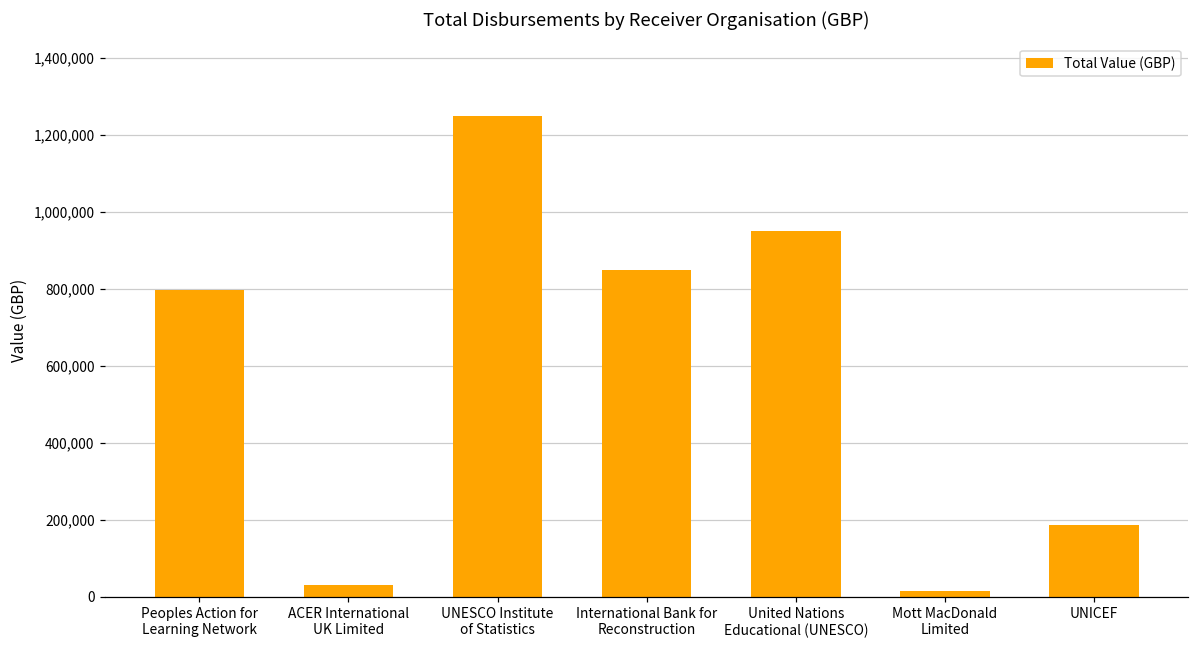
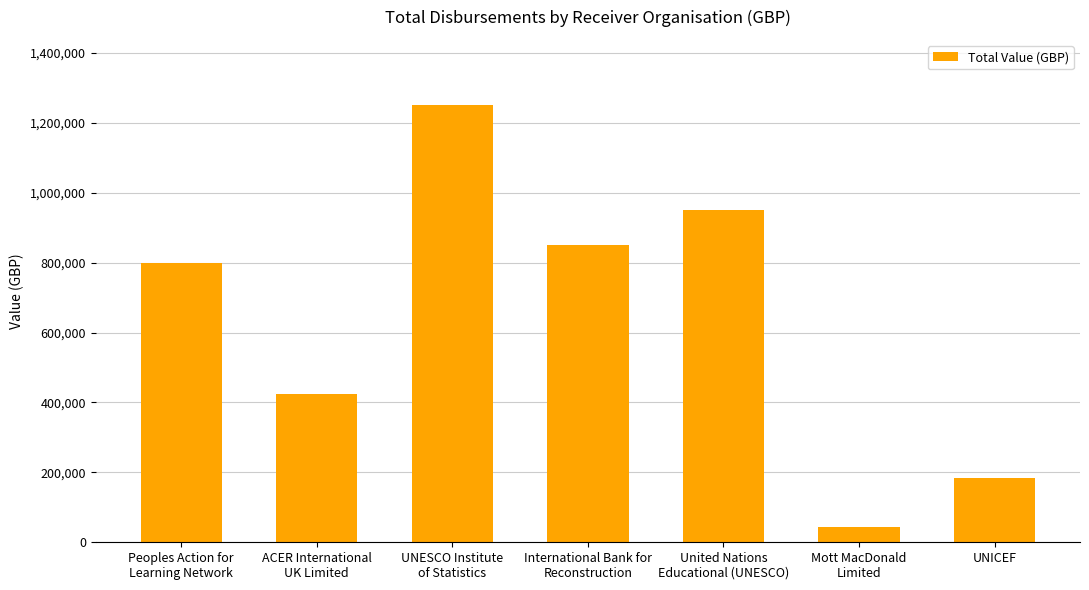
  {
    "Peoples Action for Learning Network": "800,000",
-   "ACER International UK Limited": "30,000",
+   "ACER International UK Limited": "420,000",
    "UNESCO Institute of Statistics": "1,250,000",
    "International Bank for Reconstruction": "850,000",
    "United Nations Educational (UNESCO)": "950,000",
-   "Mott MacDonald Limited": "20,000",
+   "Mott MacDonald Limited": "40,000",
    "UNICEF": "180,000"
  }
